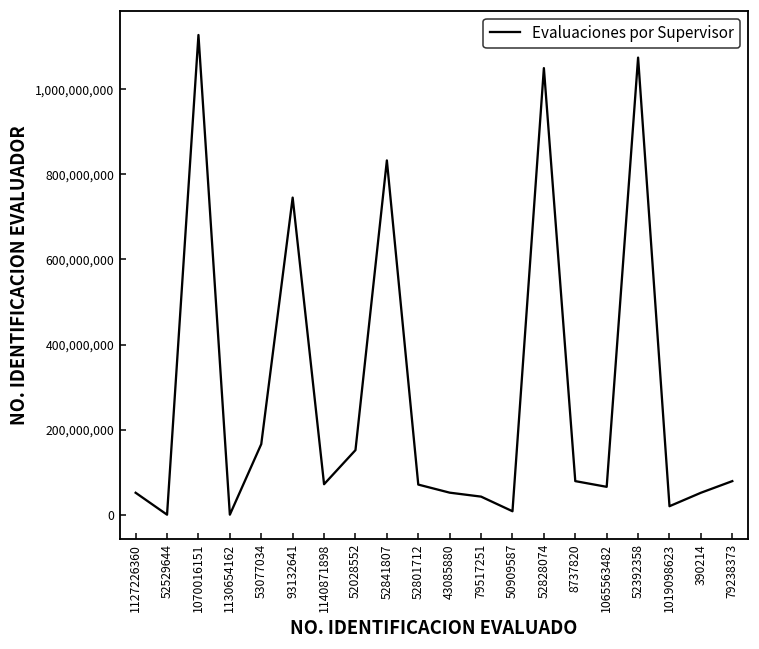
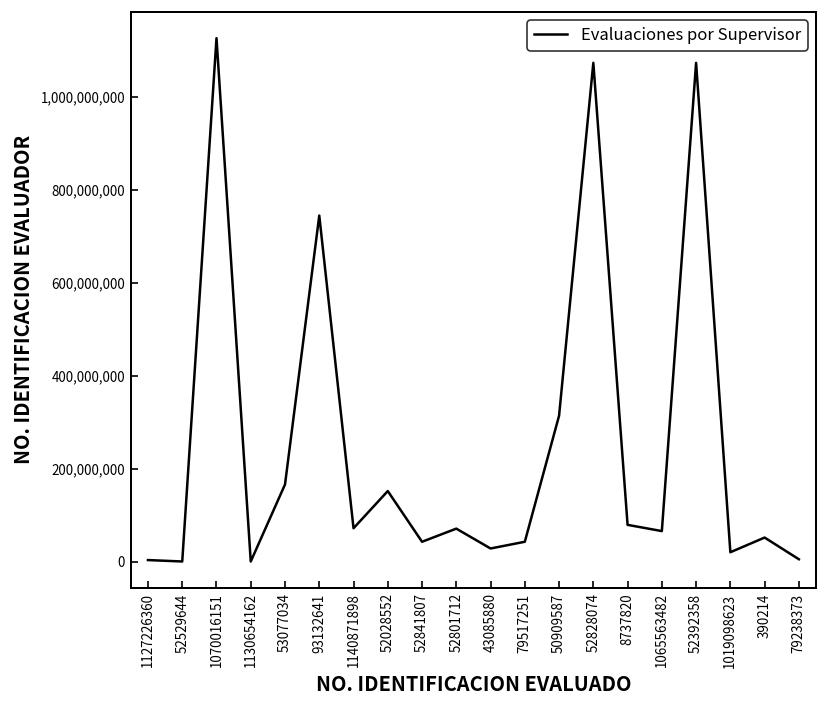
  {
-   "1127226360": "50,000,000",
+   "1127226360": "0",
    "52529644": "0",
    "1070016151": "1,130,000,000",
    "1130654162": "0",
    "53077034": "170,000,000",
    "93132641": "750,000,000",
    "1140871898": "70,000,000",
    "52028552": "150,000,000",
-   "52841807": "830,000,000",
+   "52841807": "40,000,000",
    "52801712": "70,000,000",
-   "43085880": "50,000,000",
+   "43085880": "30,000,000",
    "79517251": "40,000,000",
-   "50909587": "10,000,000",
-   "52828074": "1,050,000,000",
+   "50909587": "310,000,000",
+   "52828074": "1,070,000,000",
    "8737820": "80,000,000",
    "1065563482": "70,000,000",
    "52392358": "1,070,000,000",
    "1019098623": "20,000,000",
    "390214": "50,000,000",
-   "79238373": "80,000,000"
+   "79238373": "10,000,000"
  }
